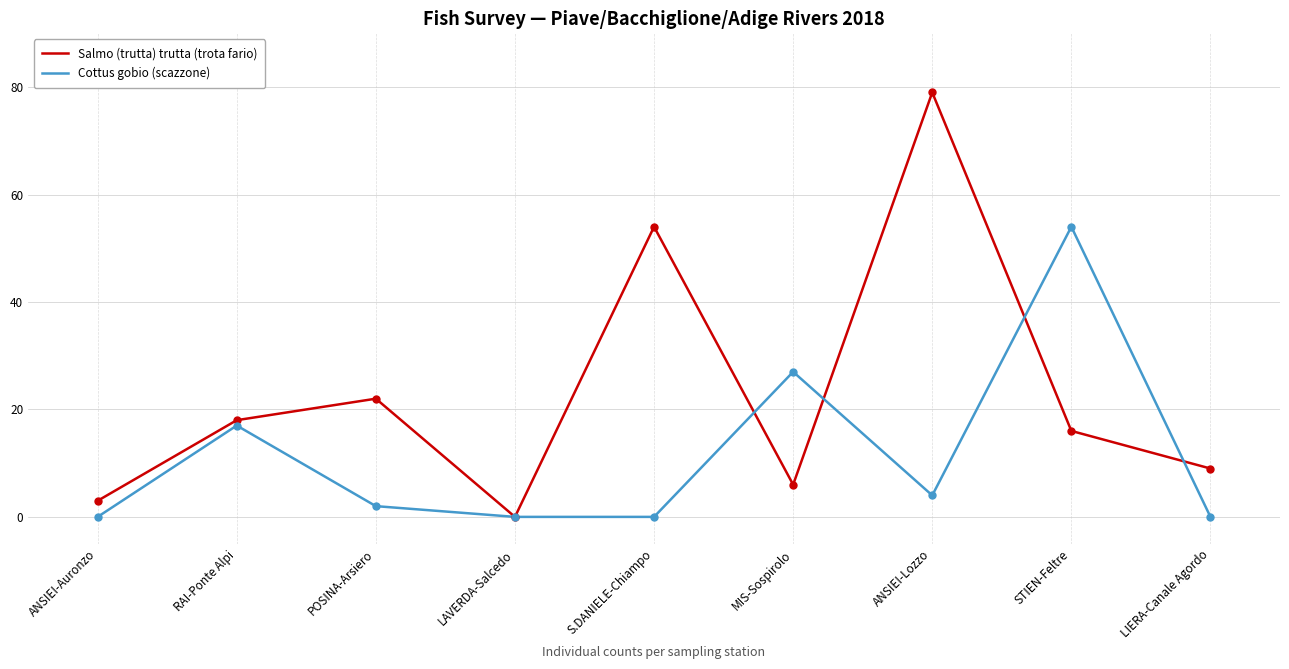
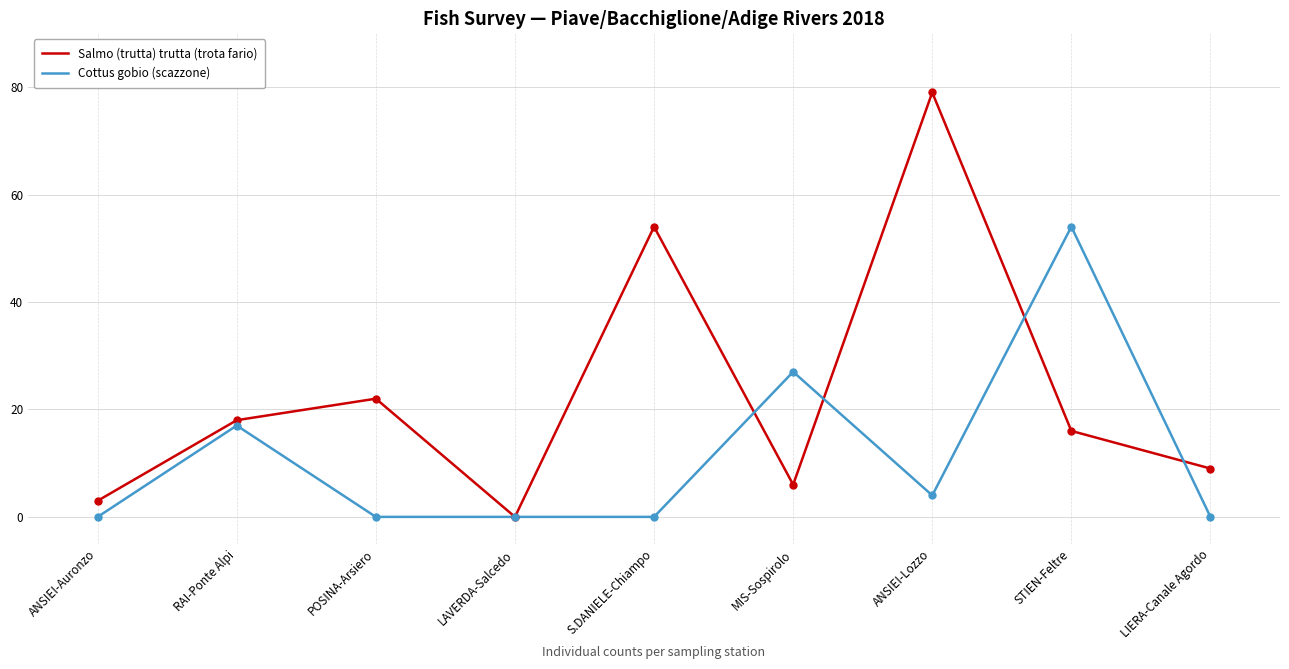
  {
    "Salmo (trutta) trutta (trota fario)": {
      "ANSIEI-Auronzo": 3,
      "RAI-Ponte Alpi": 18,
      "POSINA-Arsiero": 22,
      "S.DANIELE-Chiampo": 54,
      "MIS-Sospirolo": 6,
      "ANSIEI-Lozzo": 79,
      "STIEN-Feltre": 16,
      "LIERA-Canale Agordo": 9
    },
    "Cottus gobio (scazzone)": {
      "ANSIEI-Auronzo": 0,
      "RAI-Ponte Alpi": 17,
-     "POSINA-Arsiero": 2,
+     "POSINA-Arsiero": 0,
      "S.DANIELE-Chiampo": 0,
      "MIS-Sospirolo": 27,
      "ANSIEI-Lozzo": 4,
      "STIEN-Feltre": 54,
      "LIERA-Canale Agordo": 0
    }
  }
